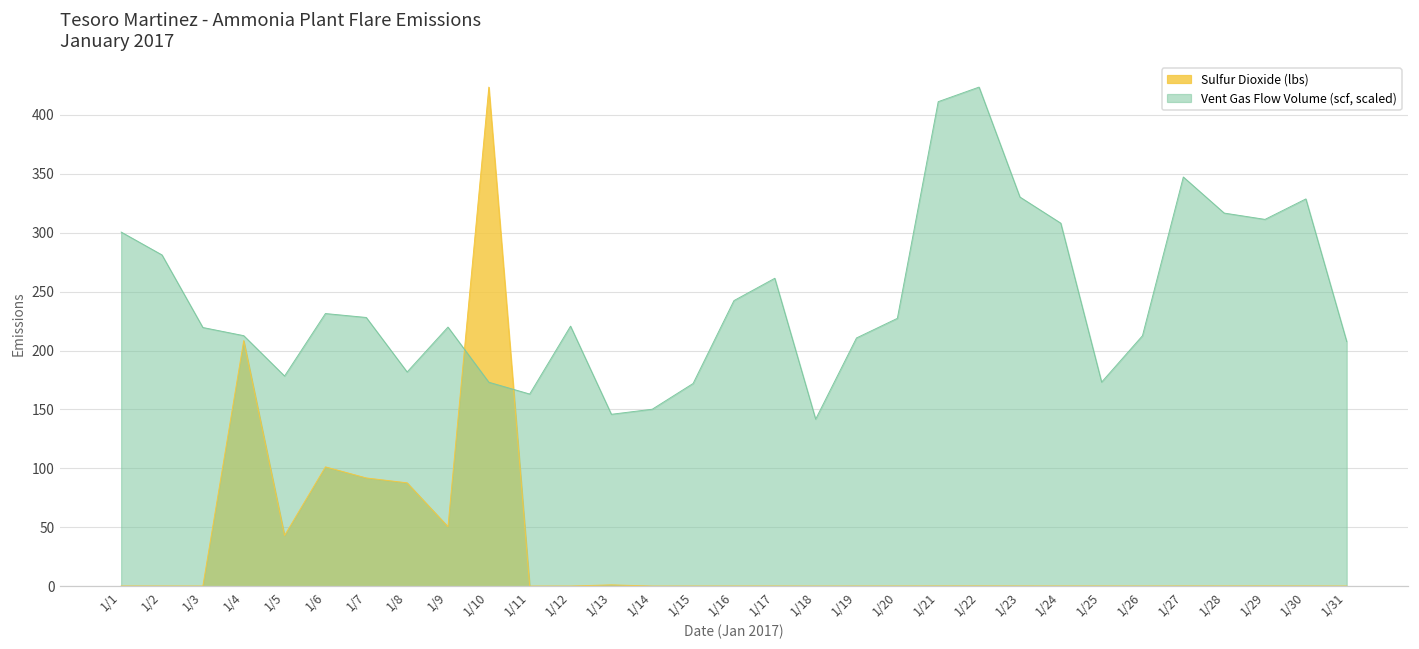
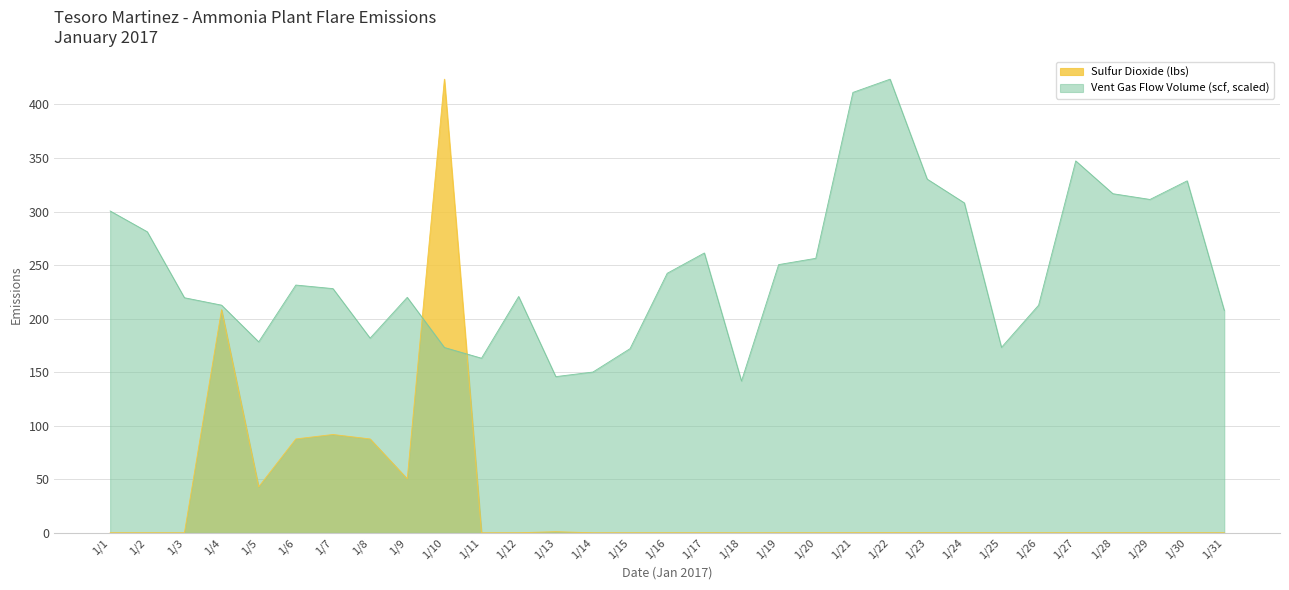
  {
    "Sulfur Dioxide (lbs)": {
      "1/1": 0,
      "1/2": 0,
      "1/3": 0,
      "1/4": 208,
      "1/5": 43,
-     "1/6": 101,
+     "1/6": 88,
      "1/7": 92,
      "1/8": 88,
      "1/9": 51,
      "1/10": 424,
      "1/11": 0,
      "1/12": 0,
      "1/13": 1,
      "1/14": 0,
      "1/15": 0,
      "1/16": 0,
      "1/17": 0,
      "1/18": 0,
      "1/19": 0,
      "1/20": 0,
      "1/21": 0,
      "1/22": 0,
      "1/23": 0,
      "1/24": 0,
      "1/25": 0,
      "1/26": 0,
      "1/27": 0,
      "1/28": 0,
      "1/29": 0,
      "1/30": 0,
      "1/31": 0
    },
    "Vent Gas Flow Volume (scf, scaled)": {
      "1/1": 301,
      "1/2": 281,
      "1/3": 220,
      "1/4": 213,
      "1/5": 178,
      "1/6": 231,
      "1/7": 228,
      "1/8": 182,
      "1/9": 220,
      "1/10": 173,
      "1/11": 163,
      "1/12": 221,
      "1/13": 146,
      "1/14": 150,
      "1/15": 172,
      "1/16": 242,
      "1/17": 261,
      "1/18": 142,
-     "1/19": 211,
-     "1/20": 227,
+     "1/19": 250,
+     "1/20": 256,
      "1/21": 411,
      "1/22": 424,
      "1/23": 330,
      "1/24": 308,
      "1/25": 173,
      "1/26": 213,
      "1/27": 347,
      "1/28": 317,
      "1/29": 311,
      "1/30": 329,
      "1/31": 208
    }
  }
